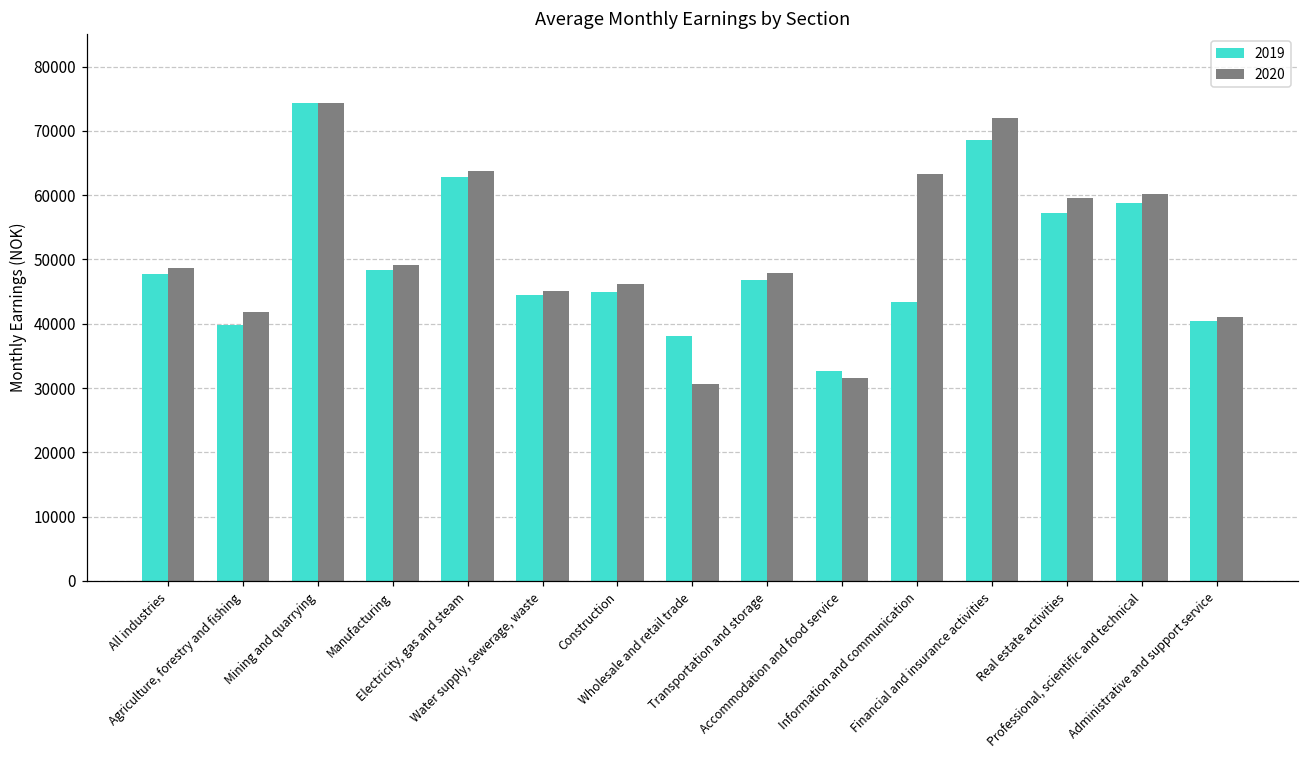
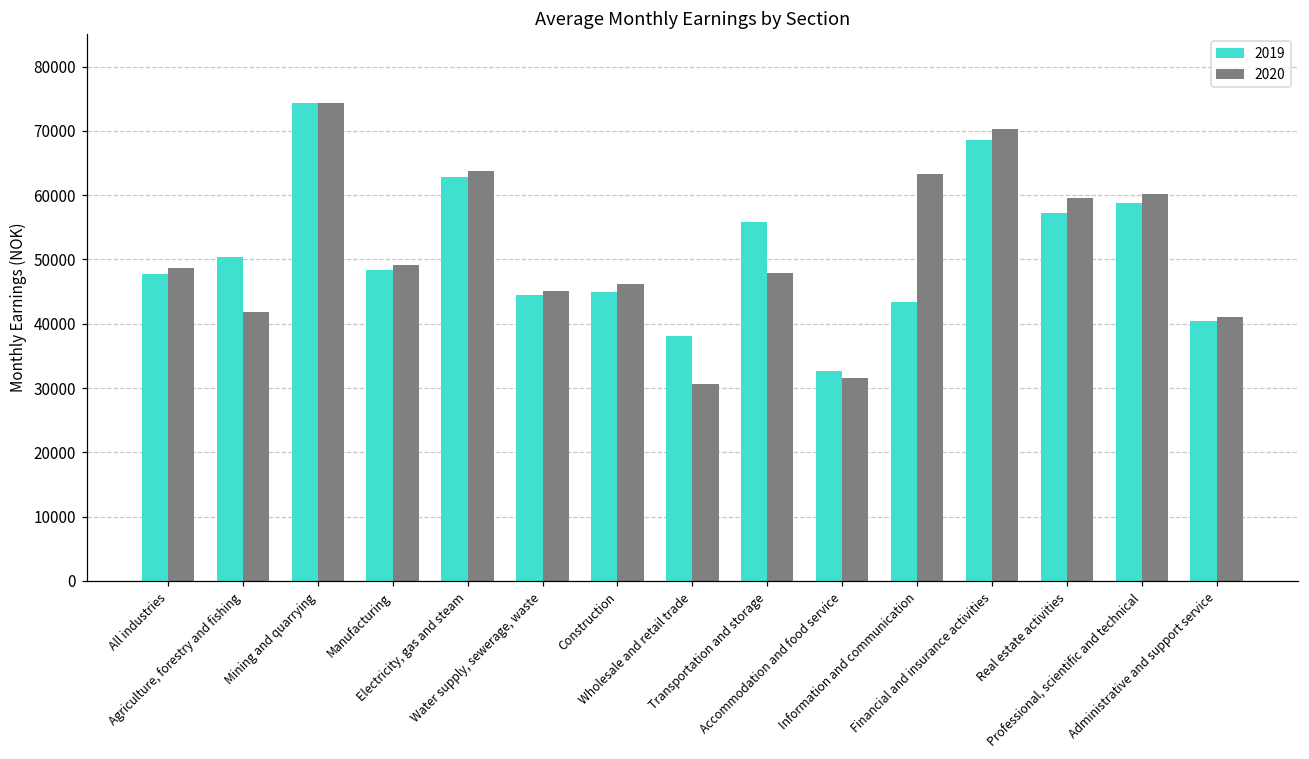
  {
    "2019": {
      "All industries": 48000,
-     "Agriculture, forestry and fishing": 40000,
+     "Agriculture, forestry and fishing": 50000,
      "Mining and quarrying": 74000,
      "Manufacturing": 48000,
      "Electricity, gas and steam": 63000,
      "Water supply, sewerage, waste": 44000,
      "Construction": 45000,
      "Wholesale and retail trade": 38000,
-     "Transportation and storage": 47000,
+     "Transportation and storage": 56000,
      "Accommodation and food service": 33000,
      "Information and communication": 43000,
      "Financial and insurance activities": 69000,
      "Real estate activities": 57000,
      "Professional, scientific and technical": 59000,
      "Administrative and support service": 40000
    },
    "2020": {
      "All industries": 49000,
      "Agriculture, forestry and fishing": 42000,
      "Mining and quarrying": 74000,
      "Manufacturing": 49000,
      "Electricity, gas and steam": 64000,
      "Water supply, sewerage, waste": 45000,
      "Construction": 46000,
      "Wholesale and retail trade": 31000,
      "Transportation and storage": 48000,
      "Accommodation and food service": 32000,
      "Information and communication": 63000,
-     "Financial and insurance activities": 72000,
+     "Financial and insurance activities": 70000,
      "Real estate activities": 60000,
      "Professional, scientific and technical": 60000,
      "Administrative and support service": 41000
    }
  }
